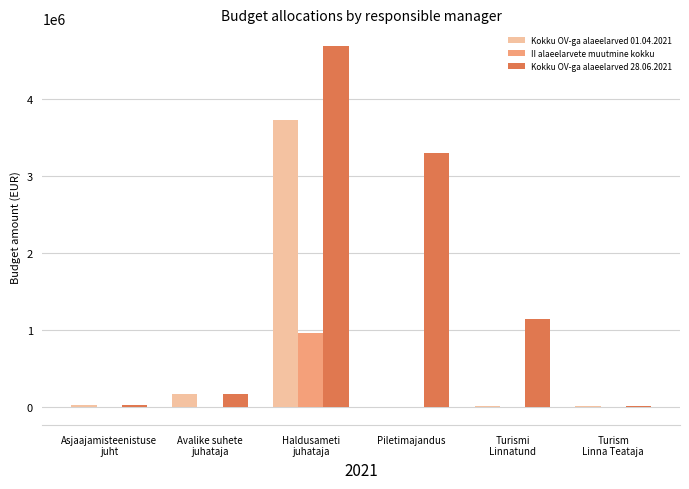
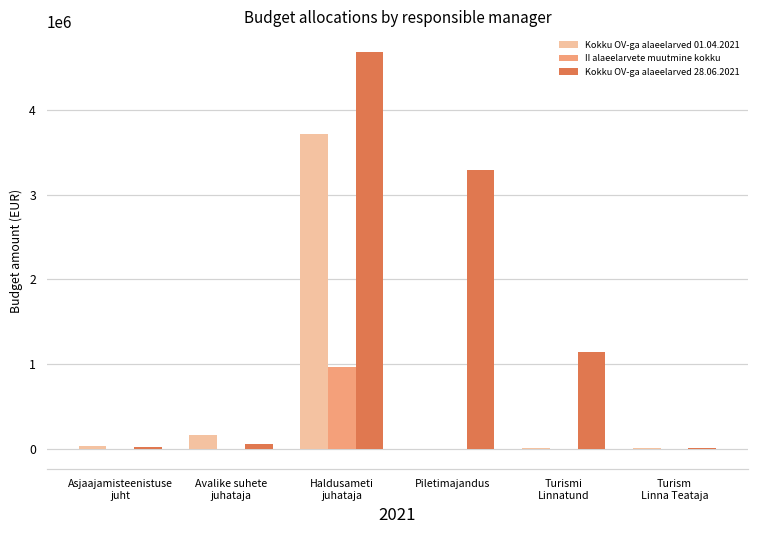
  {
    "Kokku OV-ga alaeelarved 28.06.2021": {
-     "Avalike suhete juhataja": 200000,
+     "Avalike suhete juhataja": 100000,
      "Haldusameti juhataja": 4700000,
      "Piletimajandus": 3300000,
      "Turismi Linnatund": 1100000
    }
  }
